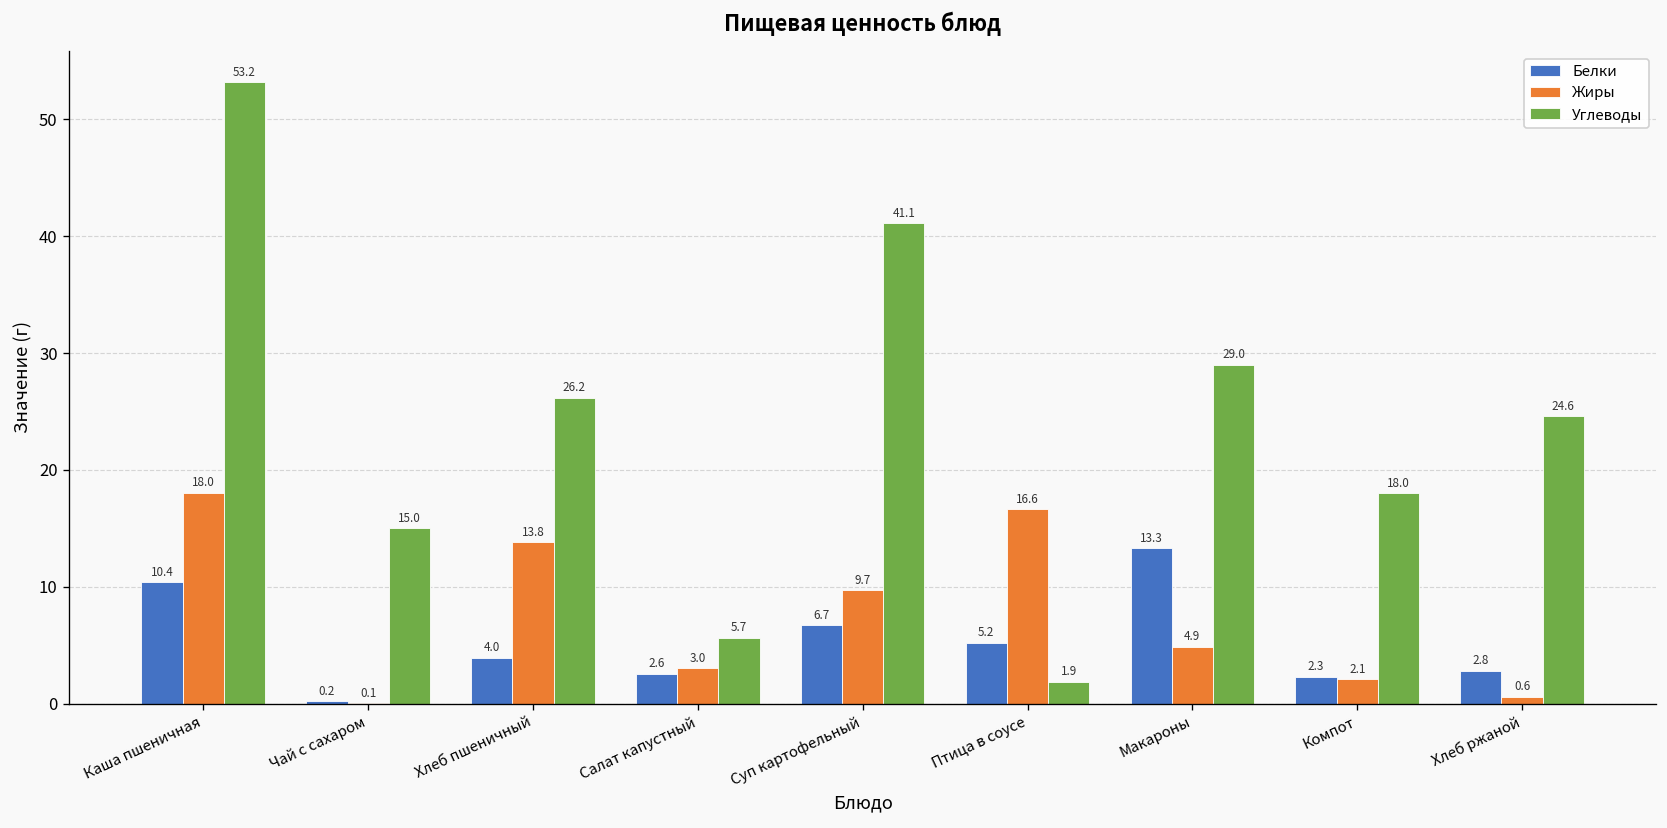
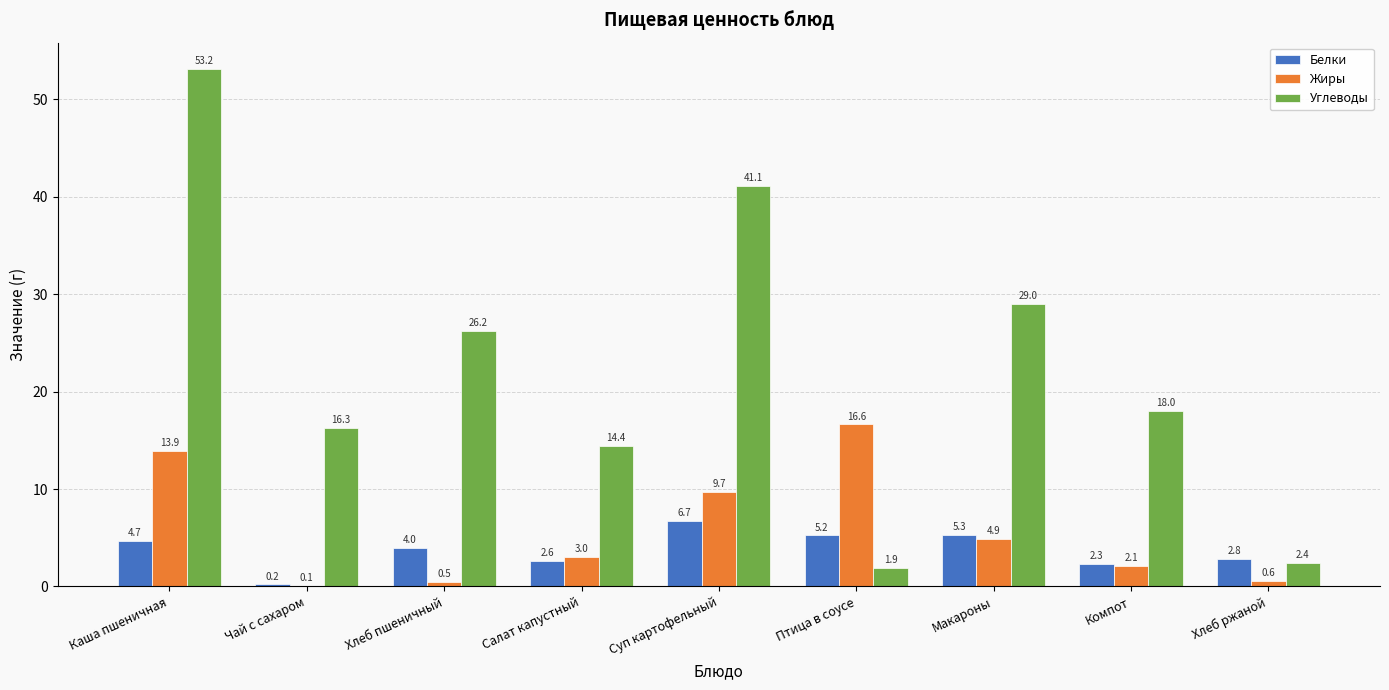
  {
    "Белки": {
-     "Каша пшеничная": 10.4,
+     "Каша пшеничная": 4.7,
      "Чай с сахаром": 0.2,
      "Хлеб пшеничный": 4.0,
      "Салат капустный": 2.6,
      "Суп картофельный": 6.7,
      "Птица в соусе": 5.2,
-     "Макароны": 13.3,
+     "Макароны": 5.3,
      "Компот": 2.3,
      "Хлеб ржаной": 2.8
    },
    "Жиры": {
-     "Каша пшеничная": 18.0,
+     "Каша пшеничная": 13.9,
      "Чай с сахаром": 0.1,
-     "Хлеб пшеничный": 13.8,
+     "Хлеб пшеничный": 0.5,
      "Салат капустный": 3.0,
      "Суп картофельный": 9.7,
      "Птица в соусе": 16.6,
      "Макароны": 4.9,
      "Компот": 2.1,
      "Хлеб ржаной": 0.6
    },
    "Углеводы": {
      "Каша пшеничная": 53.2,
-     "Чай с сахаром": 15.0,
+     "Чай с сахаром": 16.3,
      "Хлеб пшеничный": 26.2,
-     "Салат капустный": 5.7,
+     "Салат капустный": 14.4,
      "Суп картофельный": 41.1,
      "Птица в соусе": 1.9,
      "Макароны": 29.0,
      "Компот": 18.0,
-     "Хлеб ржаной": 24.6
+     "Хлеб ржаной": 2.4
    }
  }
